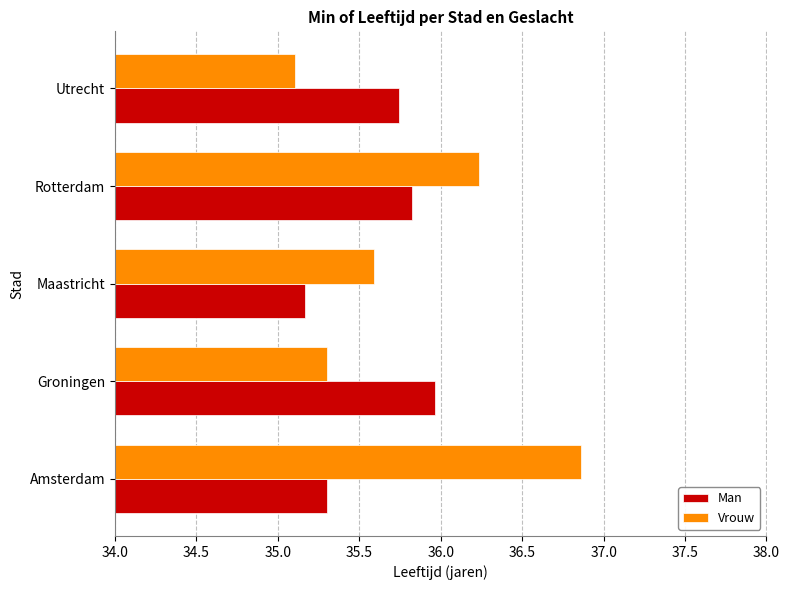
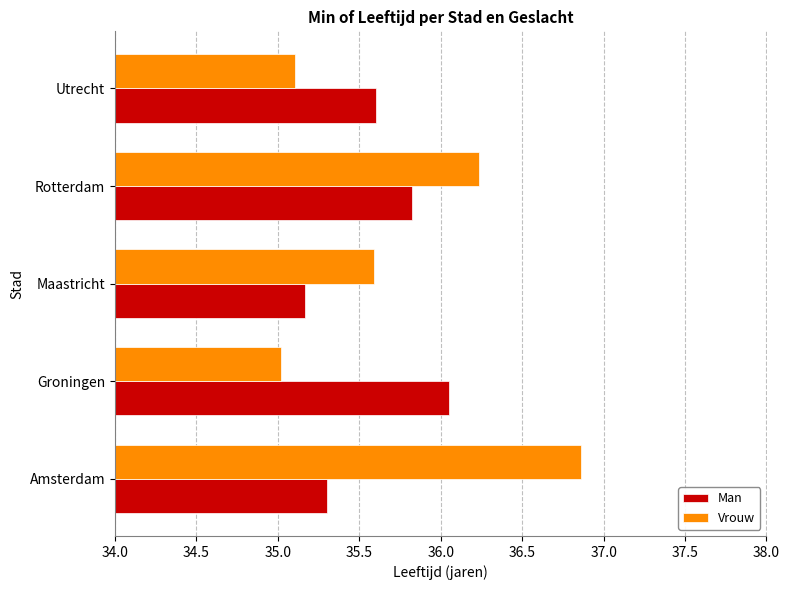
  {
    "Man": {
-     "Utrecht": 35.74,
+     "Utrecht": 35.61,
      "Rotterdam": 35.82,
      "Maastricht": 35.17,
-     "Groningen": 35.96,
+     "Groningen": 36.05,
      "Amsterdam": 35.30
    },
    "Vrouw": {
      "Utrecht": 35.11,
      "Rotterdam": 36.23,
      "Maastricht": 35.59,
-     "Groningen": 35.30,
+     "Groningen": 35.02,
      "Amsterdam": 36.86
    }
  }
